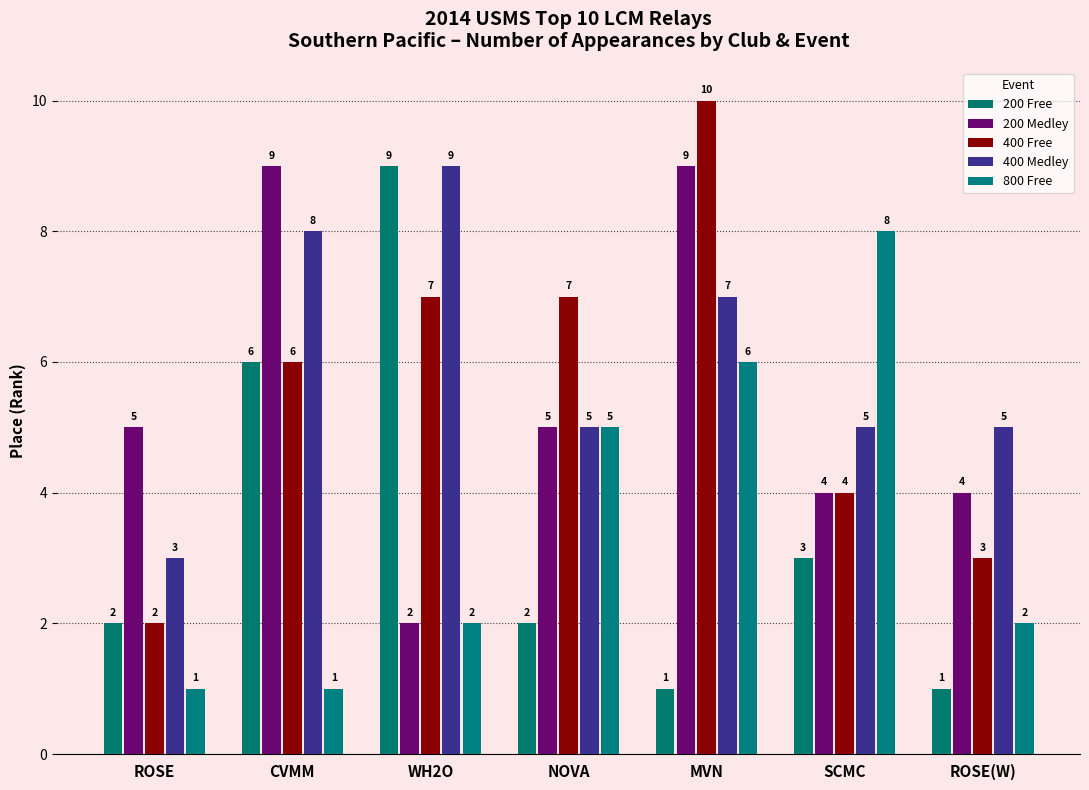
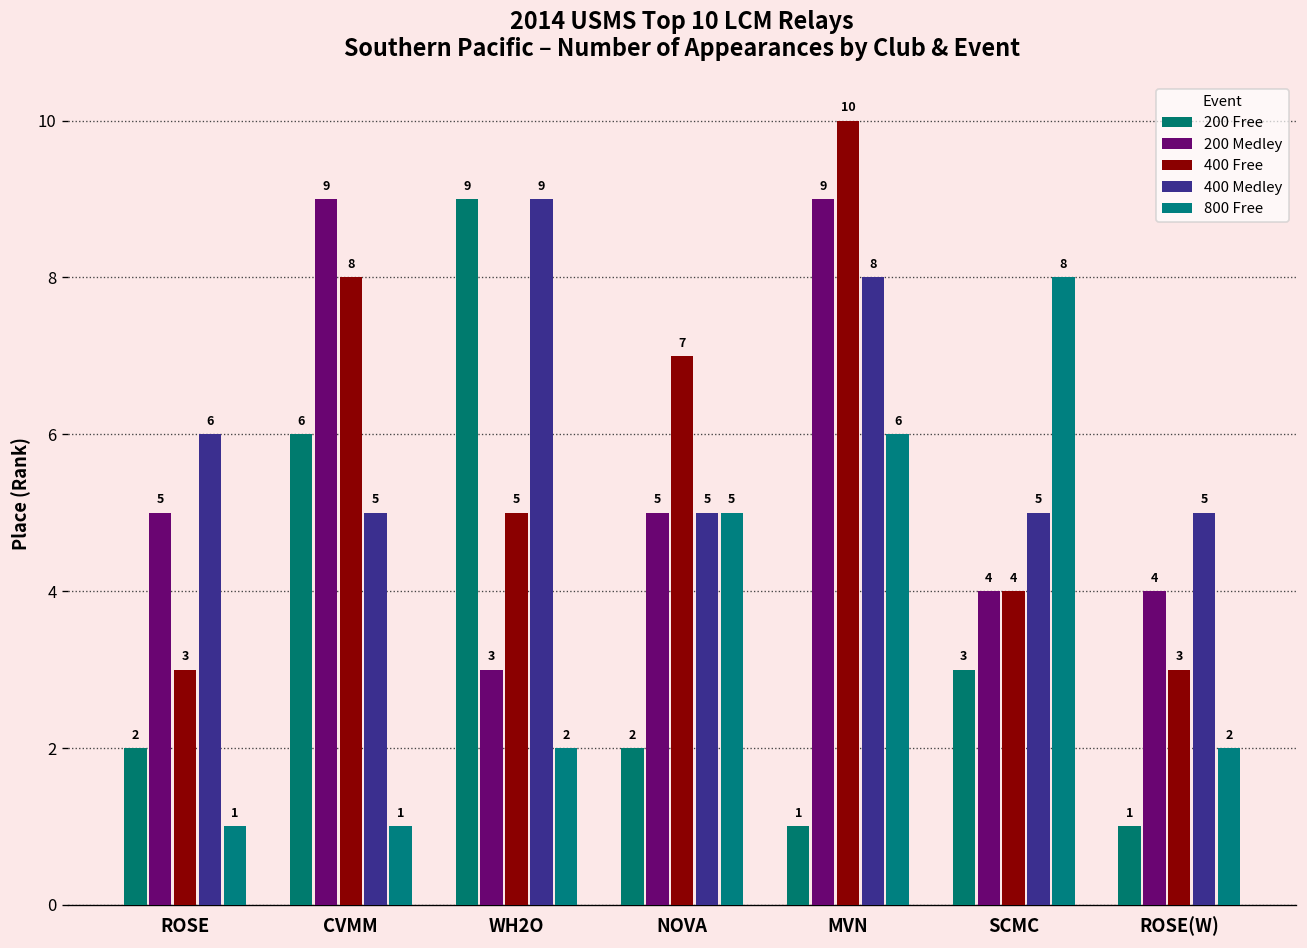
  {
    "200 Medley": {
      "ROSE": 5,
      "CVMM": 9,
-     "WH2O": 2,
+     "WH2O": 3,
      "NOVA": 5,
      "MVN": 9,
      "SCMC": 4,
      "ROSE(W)": 4
    },
    "400 Free": {
-     "ROSE": 2,
-     "CVMM": 6,
-     "WH2O": 7,
+     "ROSE": 3,
+     "CVMM": 8,
+     "WH2O": 5,
      "NOVA": 7,
      "MVN": 10,
      "SCMC": 4,
      "ROSE(W)": 3
    },
    "400 Medley": {
-     "ROSE": 3,
-     "CVMM": 8,
+     "ROSE": 6,
+     "CVMM": 5,
      "WH2O": 9,
      "NOVA": 5,
-     "MVN": 7,
+     "MVN": 8,
      "SCMC": 5,
      "ROSE(W)": 5
    }
  }
